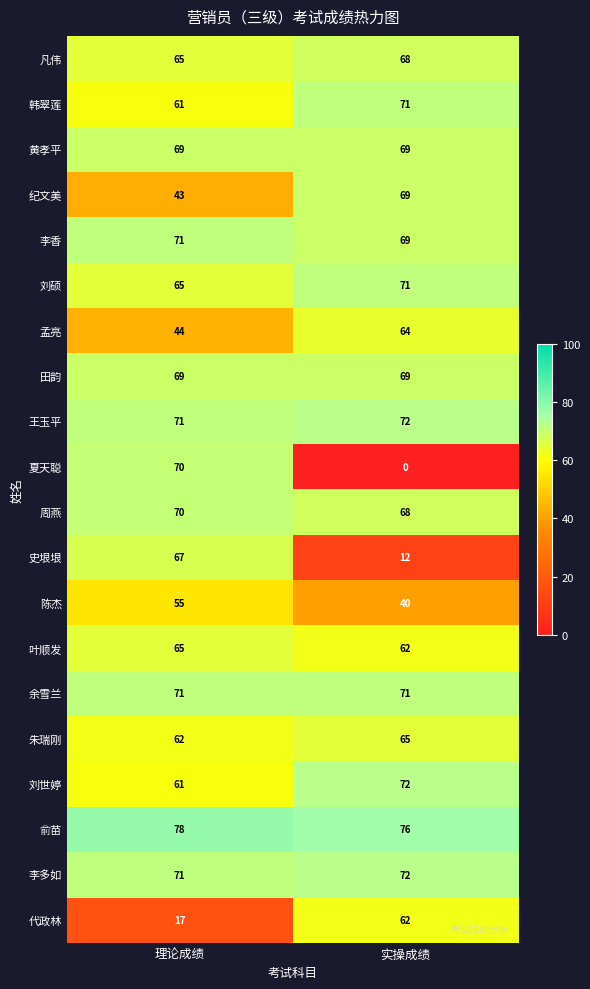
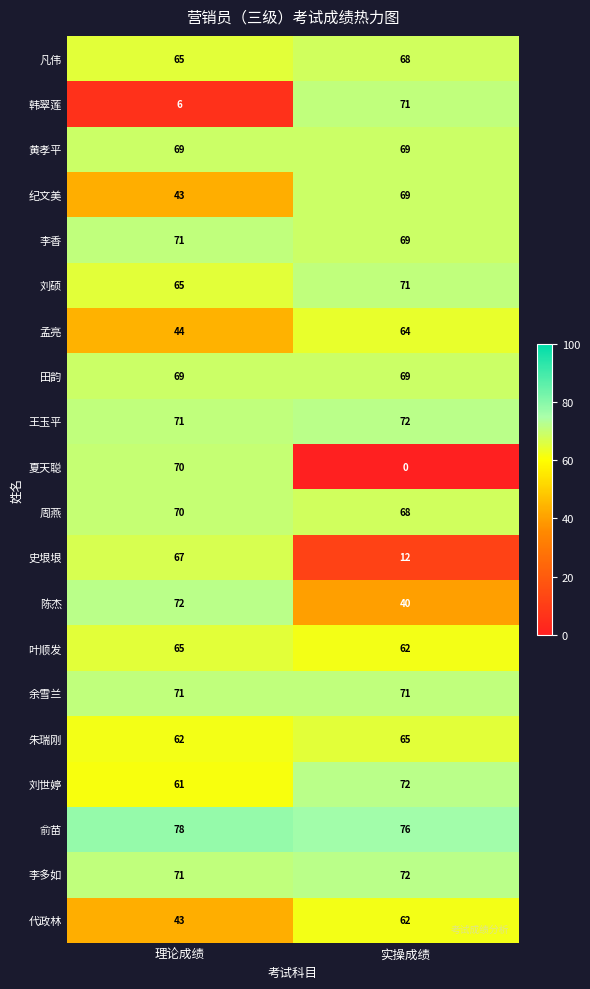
  {
    "凡伟": {
      "理论成绩": 65,
      "实操成绩": 68
    },
    "韩翠莲": {
-     "理论成绩": 61,
+     "理论成绩": 6,
      "实操成绩": 71
    },
    "黄孝平": {
      "理论成绩": 69,
      "实操成绩": 69
    },
    "纪文美": {
      "理论成绩": 43,
      "实操成绩": 69
    },
    "李香": {
      "理论成绩": 71,
      "实操成绩": 69
    },
    "刘硕": {
      "理论成绩": 65,
      "实操成绩": 71
    },
    "孟亮": {
      "理论成绩": 44,
      "实操成绩": 64
    },
    "田韵": {
      "理论成绩": 69,
      "实操成绩": 69
    },
    "王玉平": {
      "理论成绩": 71,
      "实操成绩": 72
    },
    "夏天聪": {
      "理论成绩": 70,
      "实操成绩": 0
    },
    "周燕": {
      "理论成绩": 70,
      "实操成绩": 68
    },
    "史垠垠": {
      "理论成绩": 67,
      "实操成绩": 12
    },
    "陈杰": {
-     "理论成绩": 55,
+     "理论成绩": 72,
      "实操成绩": 40
    },
    "叶顺发": {
      "理论成绩": 65,
      "实操成绩": 62
    },
    "余雪兰": {
      "理论成绩": 71,
      "实操成绩": 71
    },
    "朱瑞刚": {
      "理论成绩": 62,
      "实操成绩": 65
    },
    "刘世婷": {
      "理论成绩": 61,
      "实操成绩": 72
    },
    "俞苗": {
      "理论成绩": 78,
      "实操成绩": 76
    },
    "李多如": {
      "理论成绩": 71,
      "实操成绩": 72
    },
    "代政林": {
-     "理论成绩": 17
+     "理论成绩": 43
    }
  }
